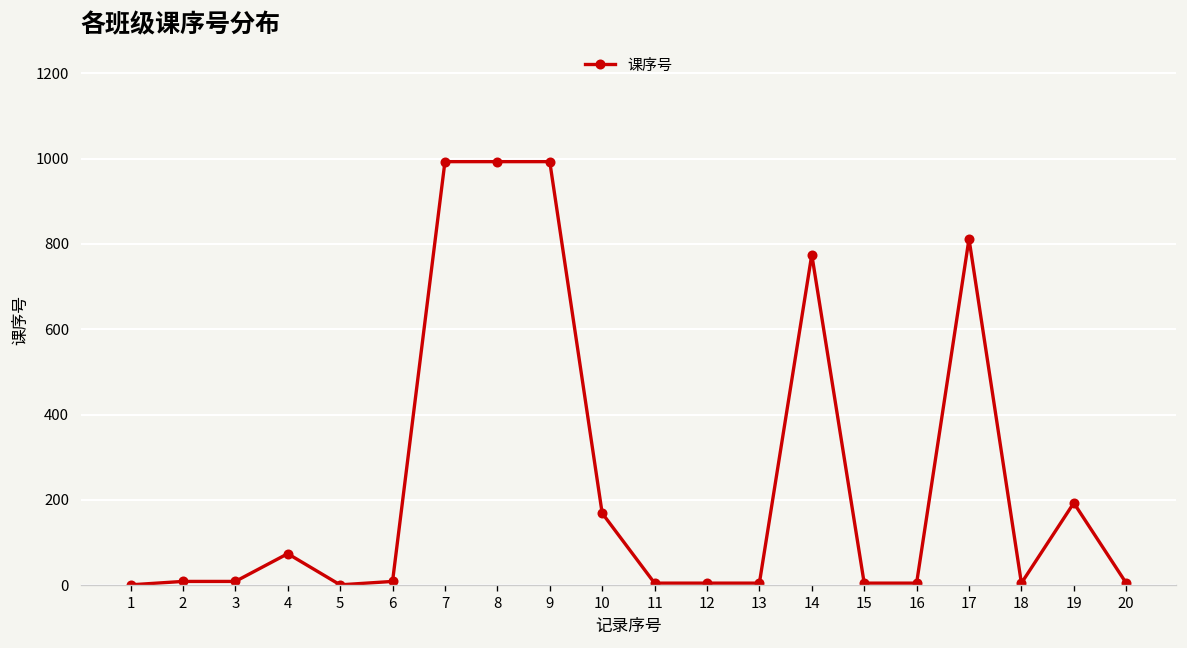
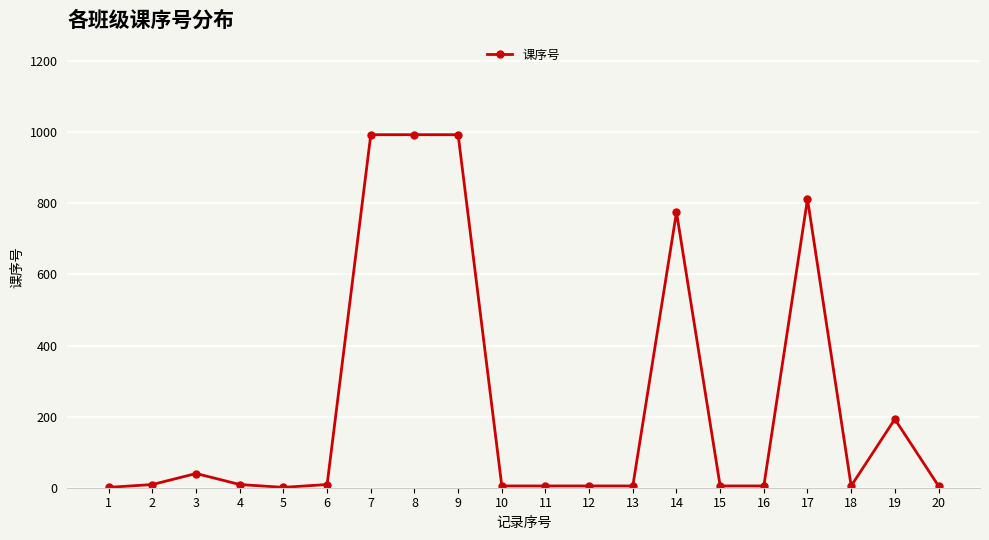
  {
    "1": 0,
    "2": 10,
-   "3": 10,
-   "4": 70,
+   "3": 40,
+   "4": 10,
    "5": 0,
    "6": 10,
    "7": 990,
    "8": 990,
    "9": 990,
-   "10": 170,
+   "10": 10,
    "11": 10,
    "12": 10,
    "13": 10,
    "14": 780,
    "15": 10,
    "16": 10,
    "17": 810,
    "18": 10,
    "19": 190,
    "20": 10
  }
